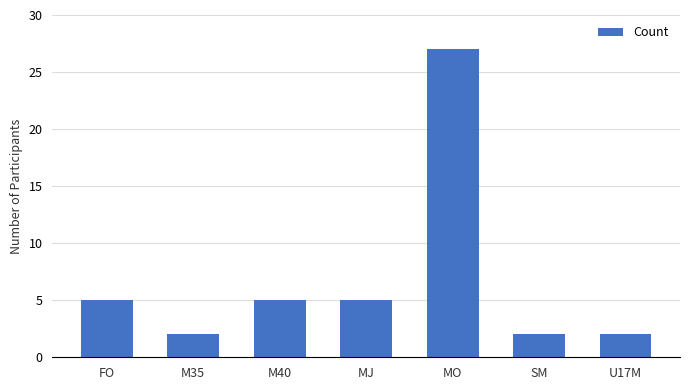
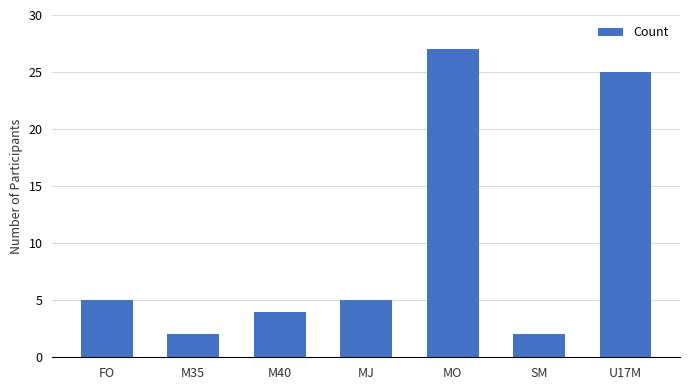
  {
    "FO": 5,
    "M35": 2,
-   "M40": 5,
+   "M40": 4,
    "MJ": 5,
    "MO": 27,
    "SM": 2,
-   "U17M": 2
+   "U17M": 25
  }
